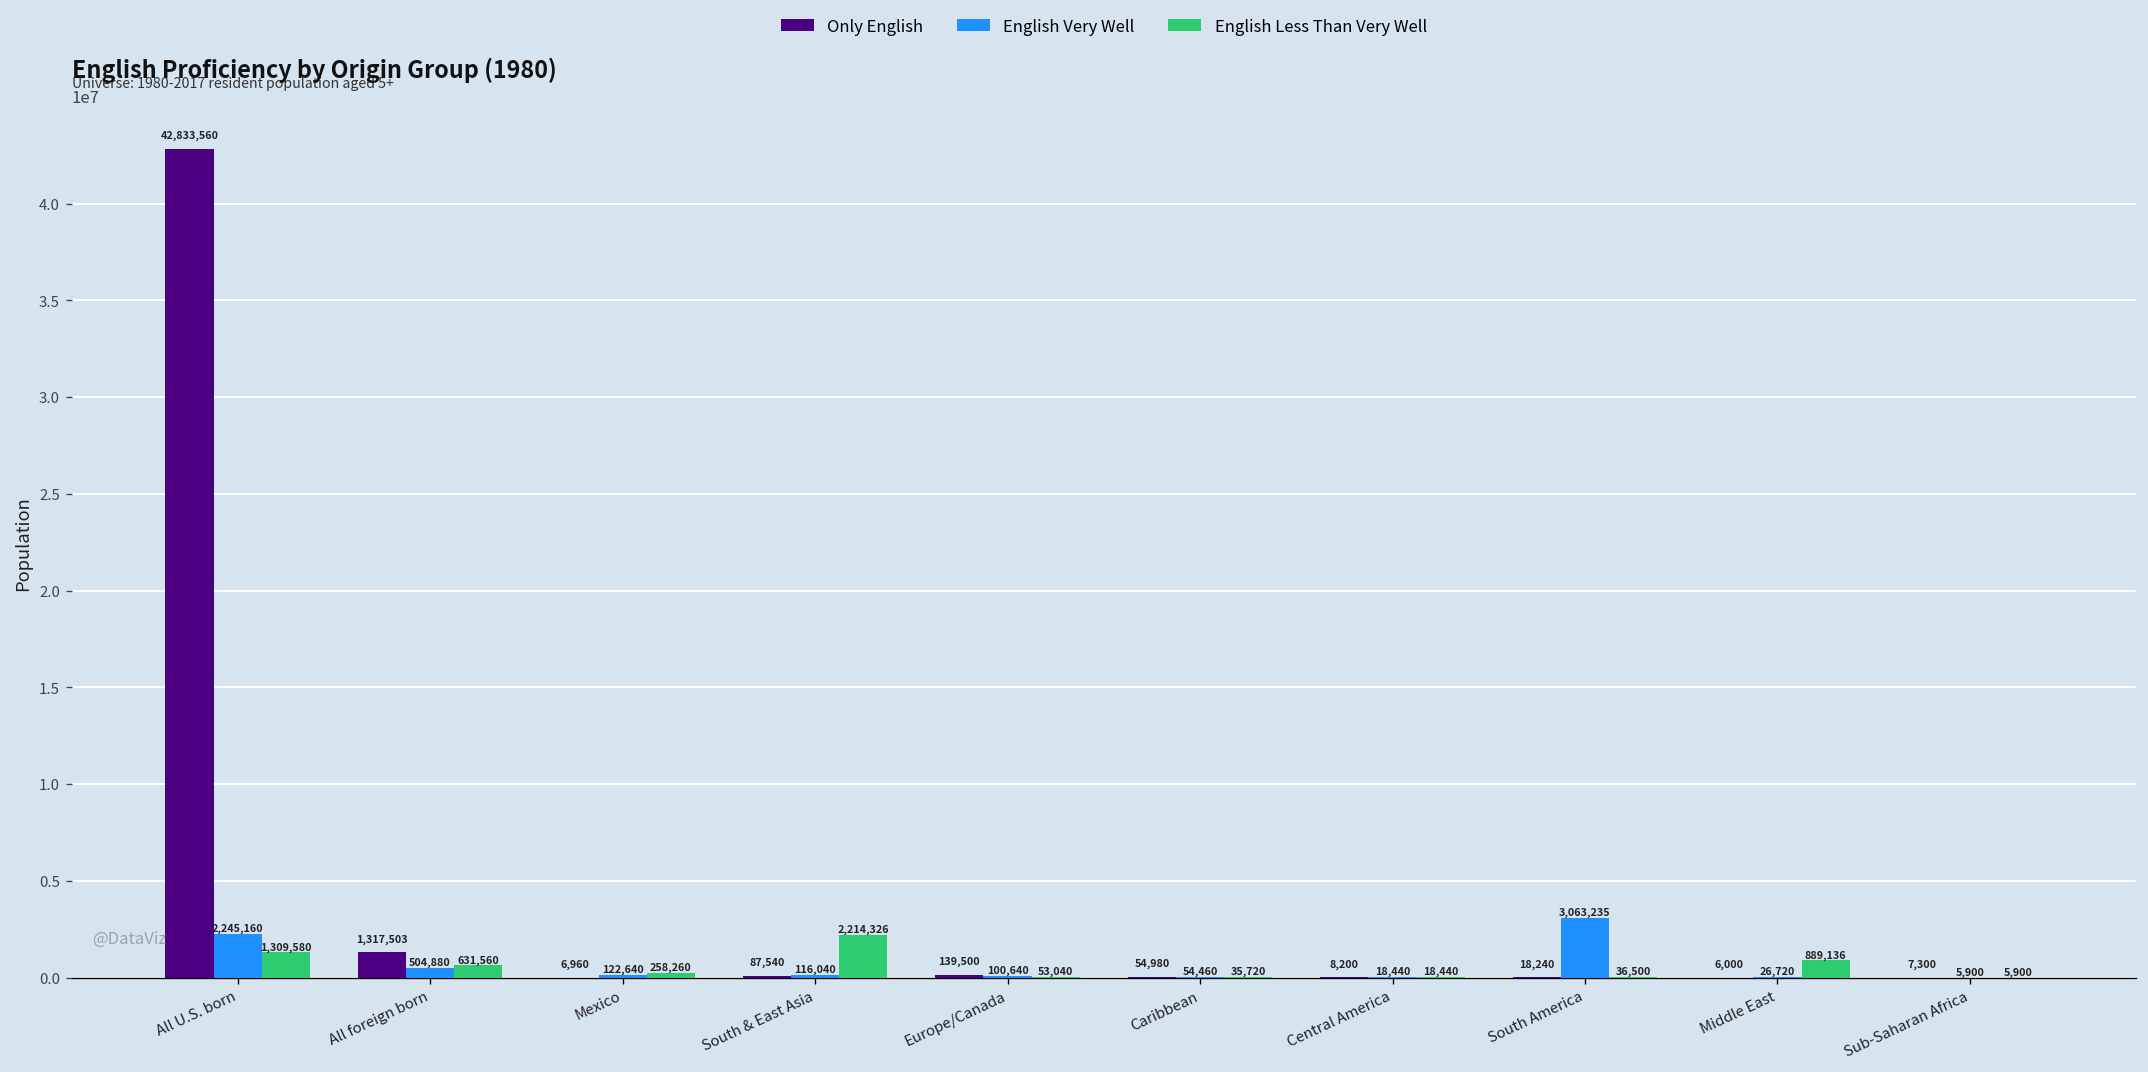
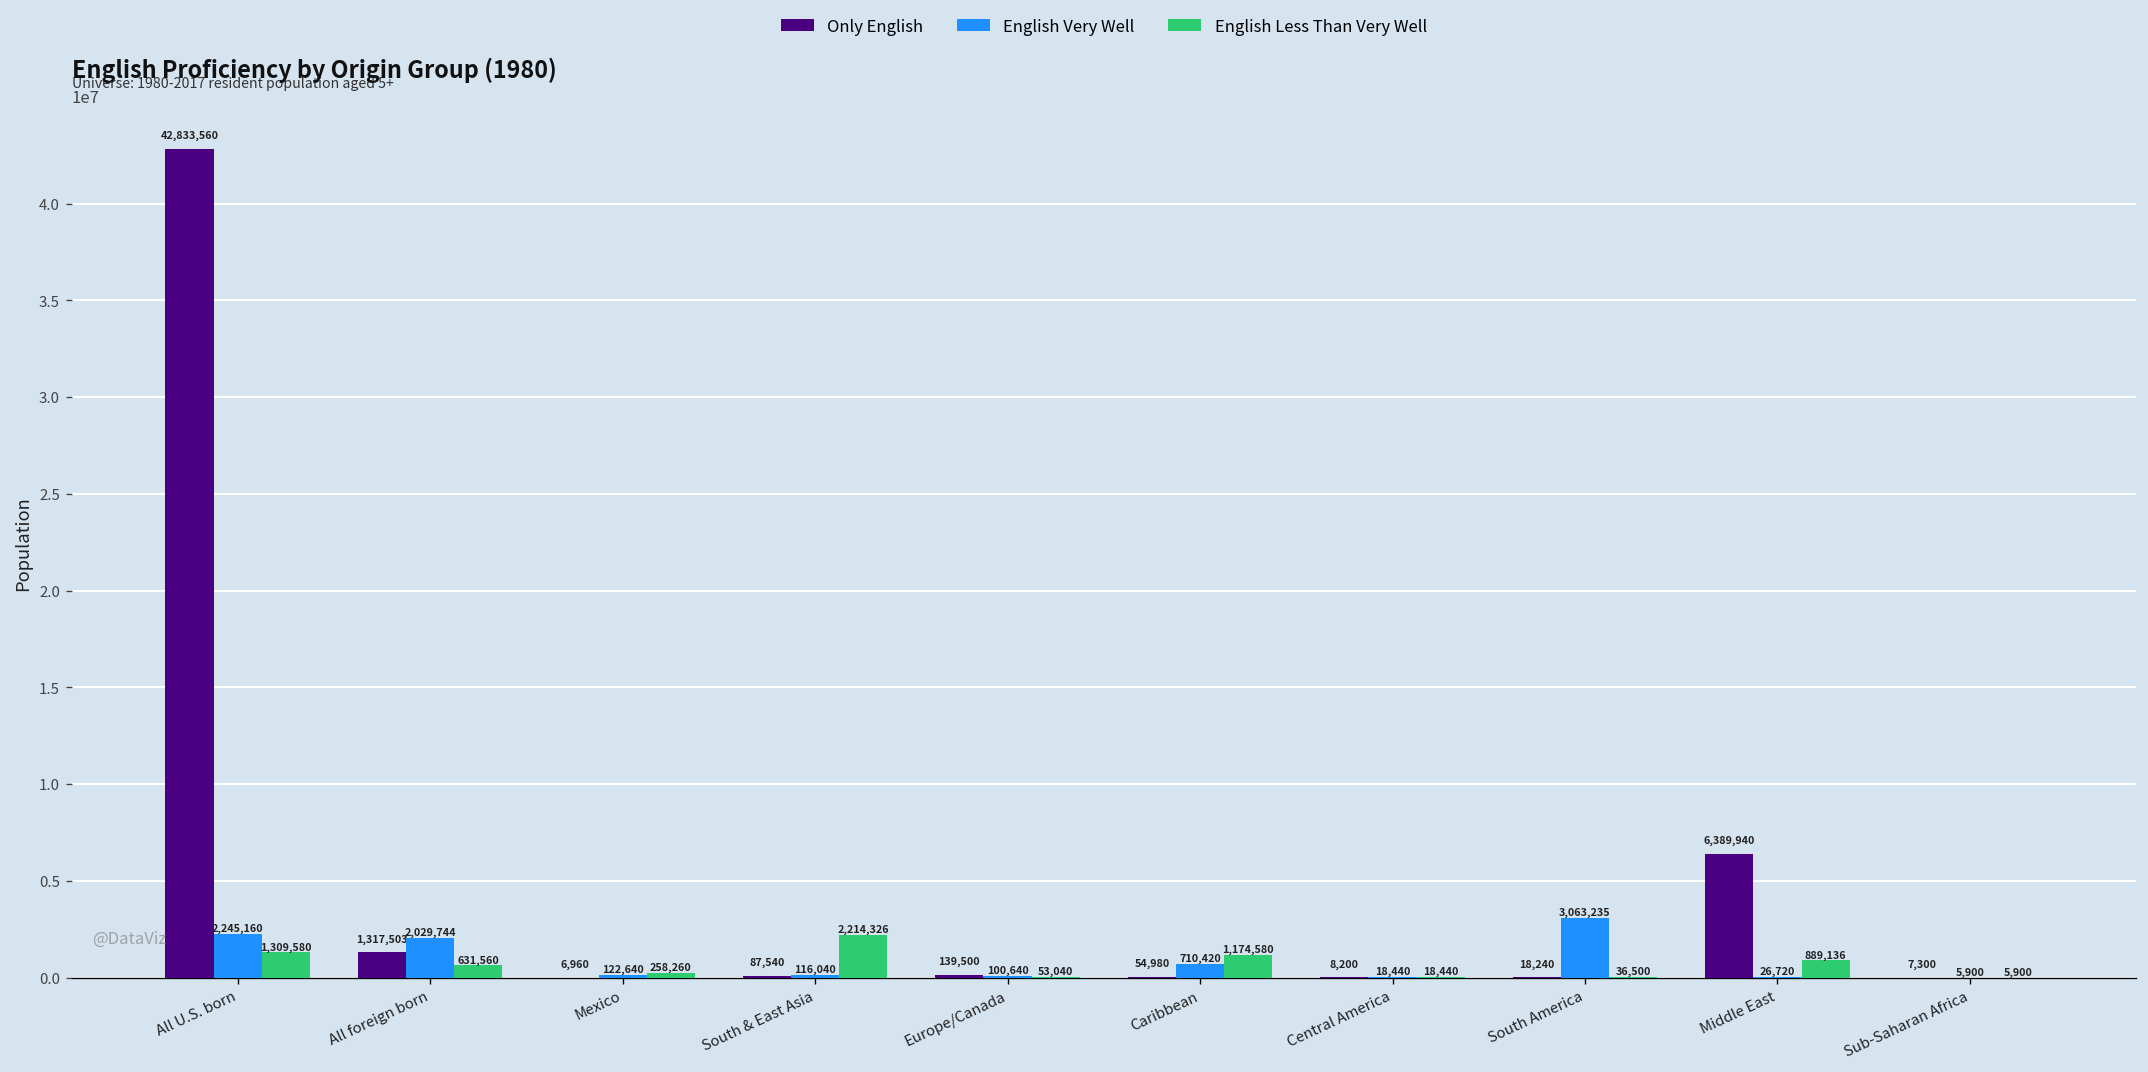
  {
    "Only English": {
      "All U.S. born": "42,833,560",
      "All foreign born": "1,317,503",
      "Mexico": "6,960",
      "South & East Asia": "87,540",
      "Europe/Canada": "139,500",
      "Caribbean": "54,980",
      "Central America": "8,200",
      "South America": "18,240",
-     "Middle East": "6,000",
+     "Middle East": "6,389,940",
      "Sub-Saharan Africa": "7,300"
    },
    "English Very Well": {
      "All U.S. born": "2,245,160",
-     "All foreign born": "504,880",
+     "All foreign born": "2,029,744",
      "Mexico": "122,640",
      "South & East Asia": "116,040",
      "Europe/Canada": "100,640",
-     "Caribbean": "54,460",
+     "Caribbean": "710,420",
      "Central America": "18,440",
      "South America": "3,063,235",
      "Middle East": "26,720",
      "Sub-Saharan Africa": "5,900"
    },
    "English Less Than Very Well": {
      "All U.S. born": "1,309,580",
      "All foreign born": "631,560",
      "Mexico": "258,260",
      "South & East Asia": "2,214,326",
      "Europe/Canada": "53,040",
-     "Caribbean": "35,720",
+     "Caribbean": "1,174,580",
      "Central America": "18,440",
      "South America": "36,500",
      "Middle East": "889,136",
      "Sub-Saharan Africa": "5,900"
    }
  }
